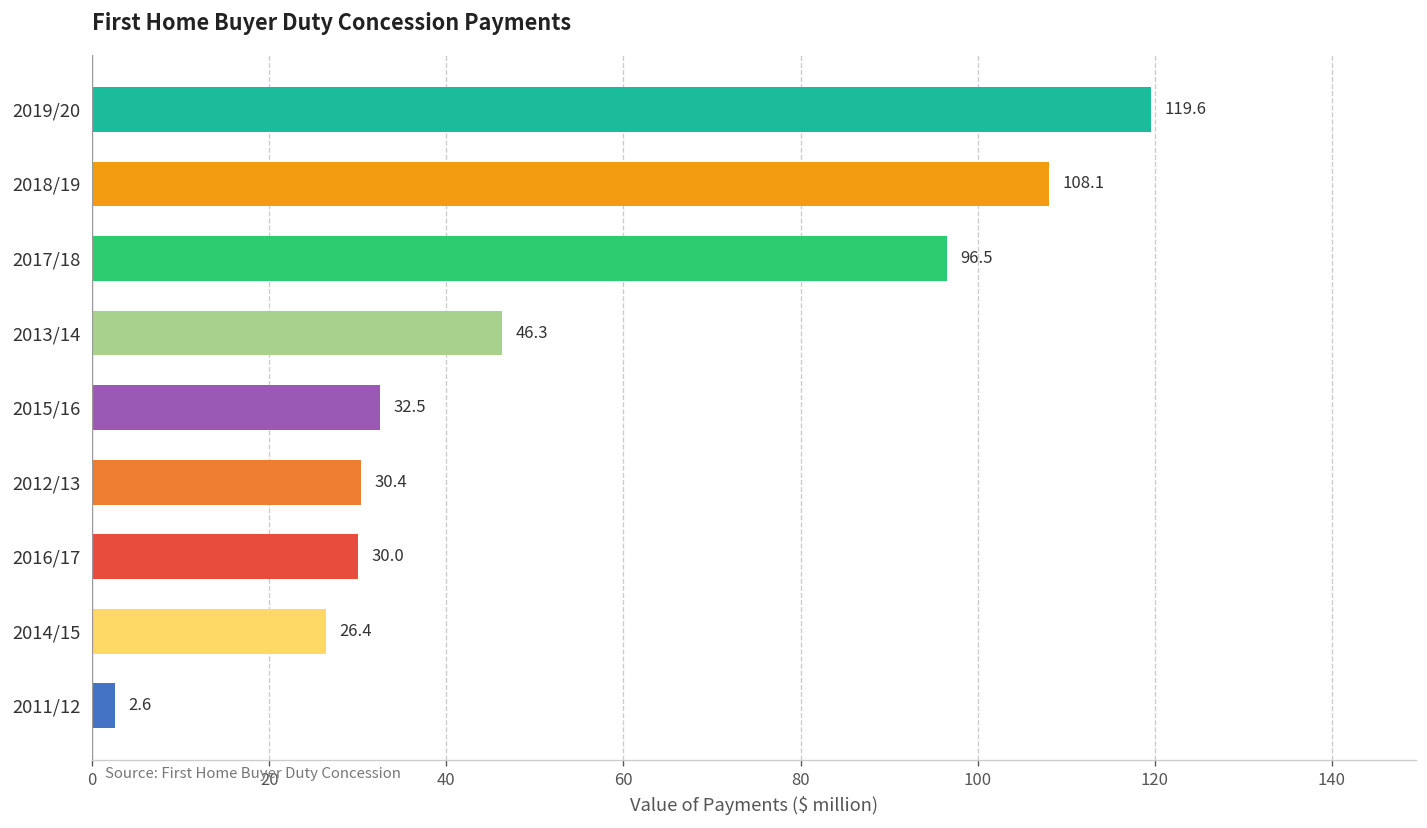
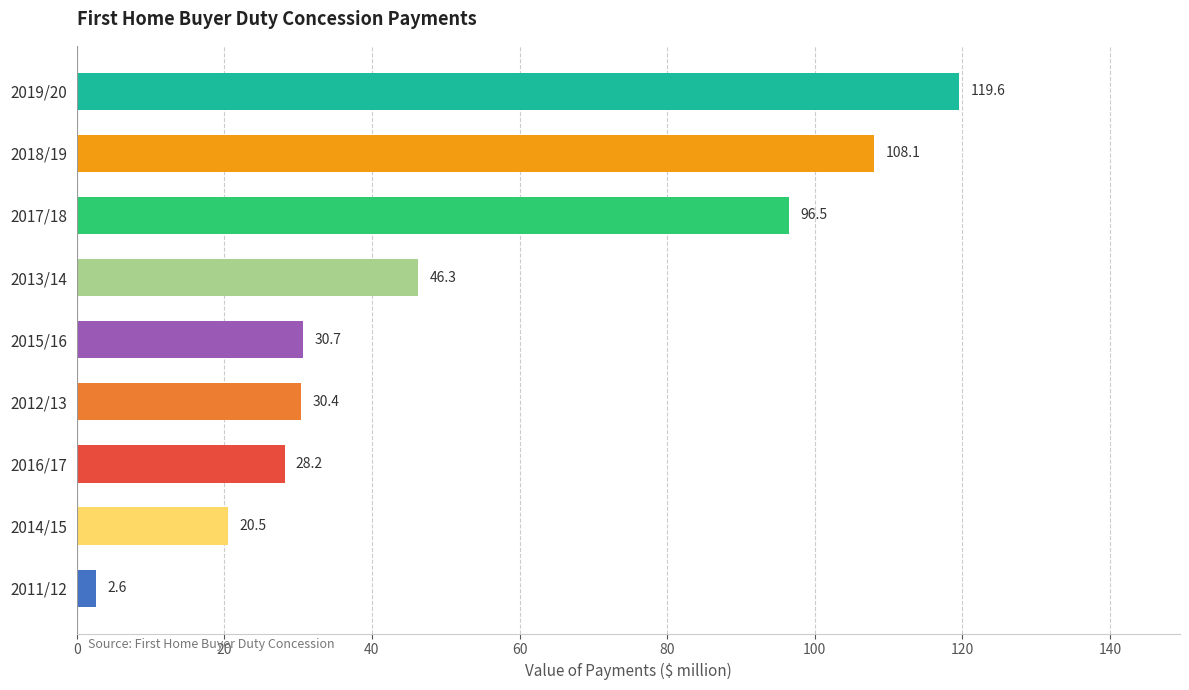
  {
    "2019/20": 119.6,
    "2018/19": 108.1,
    "2017/18": 96.5,
    "2013/14": 46.3,
-   "2015/16": 32.5,
+   "2015/16": 30.7,
    "2012/13": 30.4,
-   "2016/17": 30.0,
-   "2014/15": 26.4,
+   "2016/17": 28.2,
+   "2014/15": 20.5,
    "2011/12": 2.6
  }
